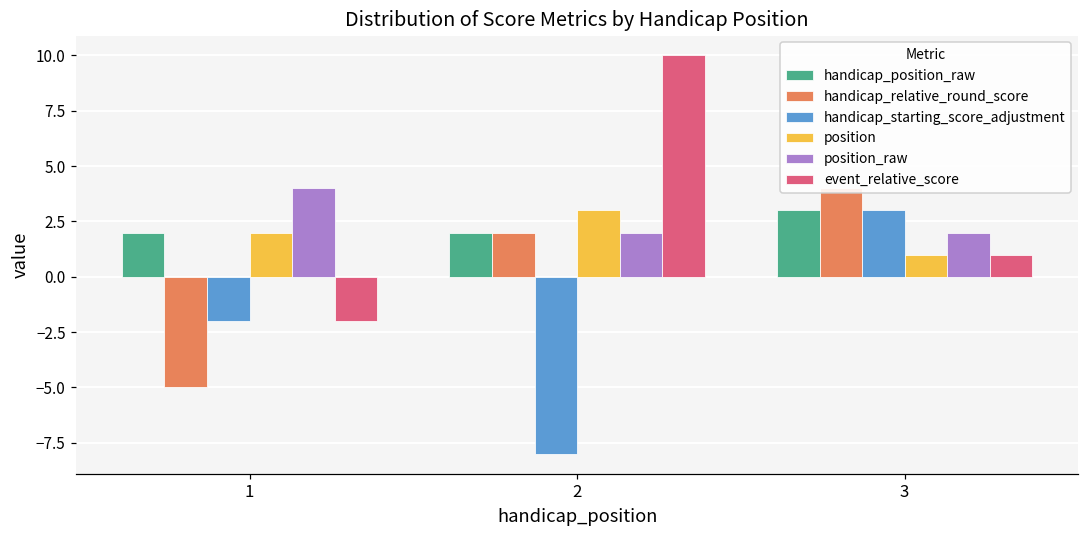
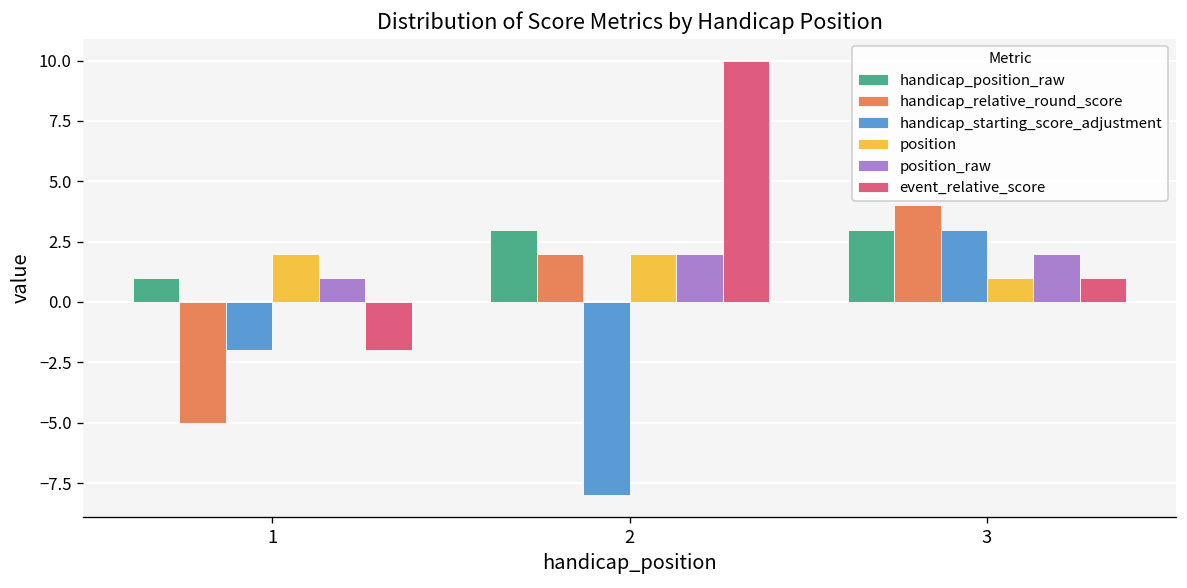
  {
    "handicap_position_raw": {
-     "1": 2,
-     "2": 2,
+     "1": 1,
+     "2": 3,
      "3": 3
    },
    "handicap_starting_score_adjustment": {
      "1": -2,
      "2": -8,
      "3": 3
    },
    "position": {
      "1": 2,
-     "2": 3,
+     "2": 2,
      "3": 1
    },
    "position_raw": {
-     "1": 4,
+     "1": 1,
      "2": 2,
      "3": 2
    }
  }
